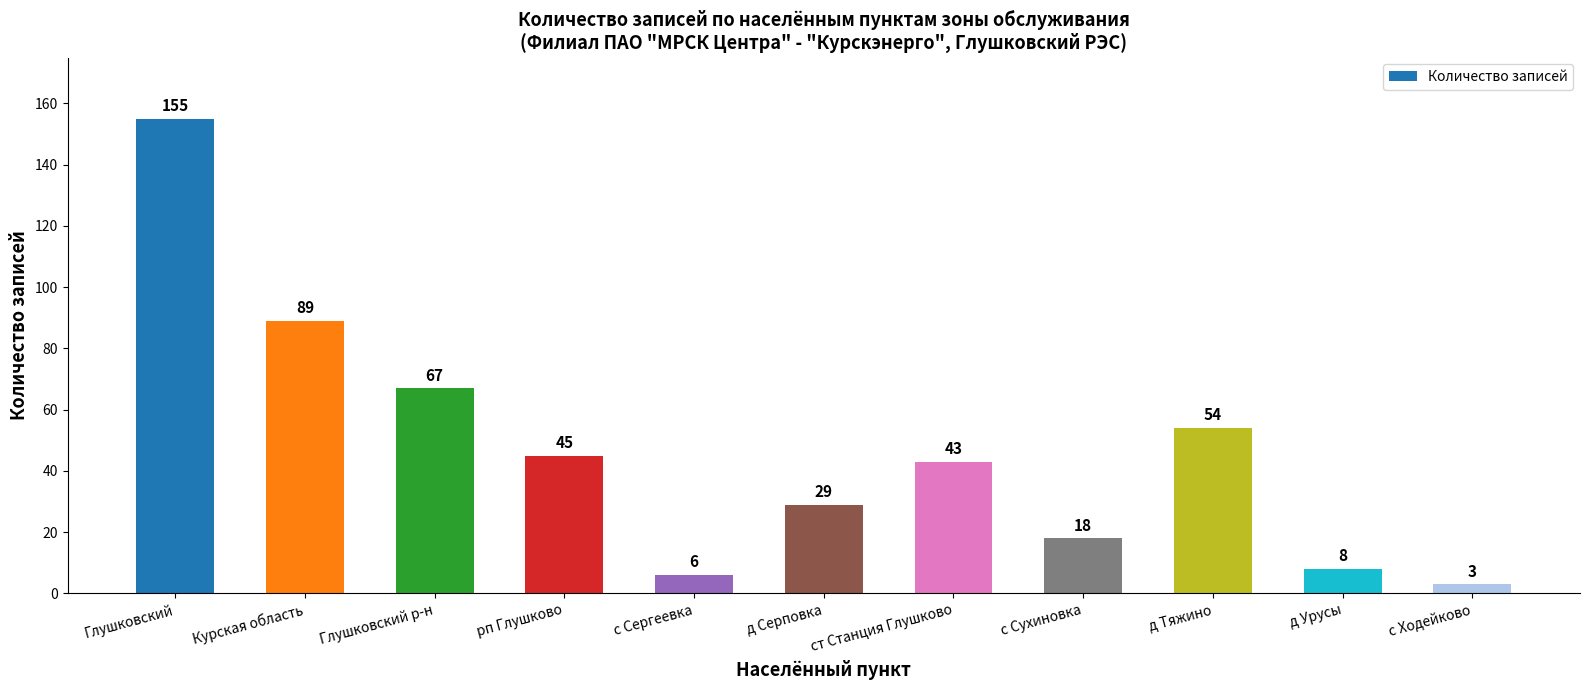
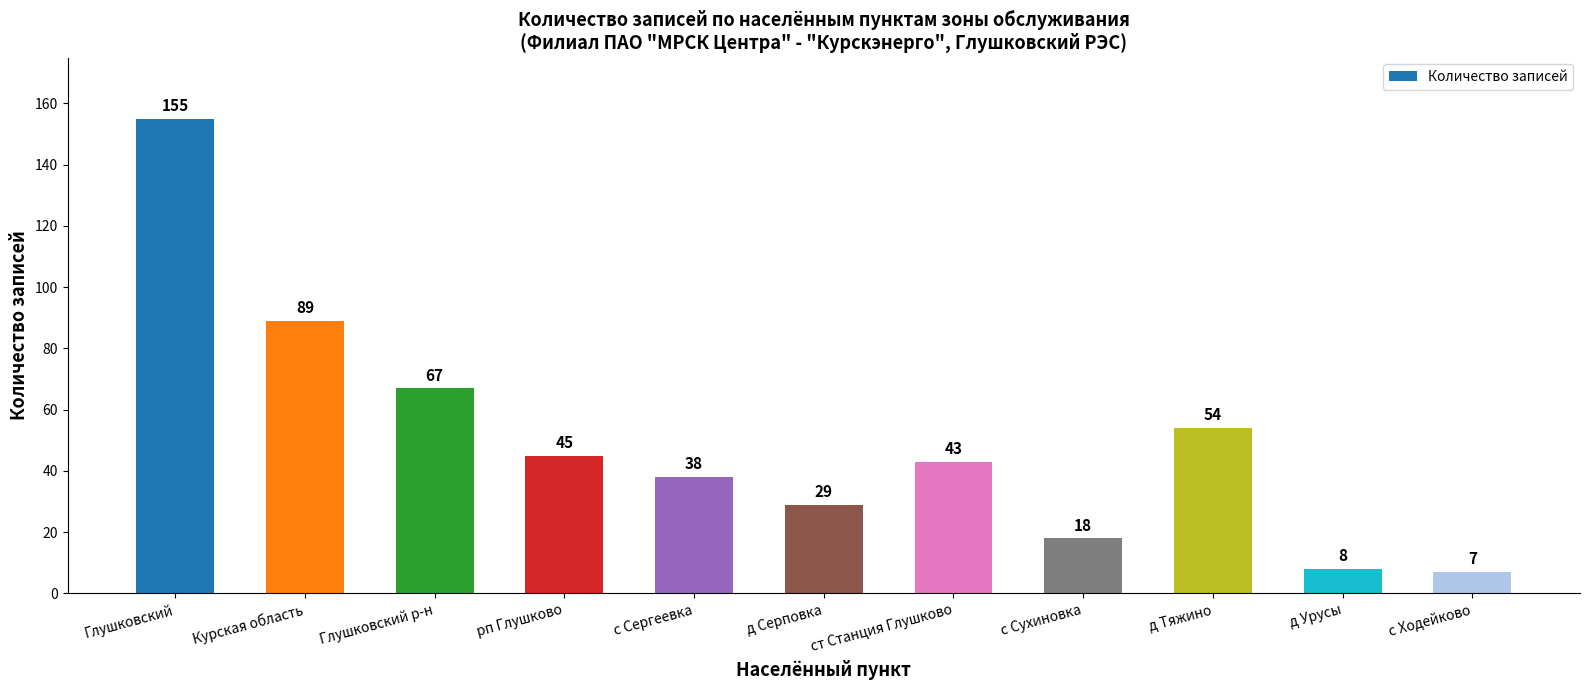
  {
    "Глушковский": 155,
    "Курская область": 89,
    "Глушковский р-н": 67,
    "рп Глушково": 45,
-   "с Сергеевка": 6,
+   "с Сергеевка": 38,
    "д Серповка": 29,
    "ст Станция Глушково": 43,
    "с Сухиновка": 18,
    "д Тяжино": 54,
    "д Урусы": 8,
-   "с Ходейково": 3
+   "с Ходейково": 7
  }
